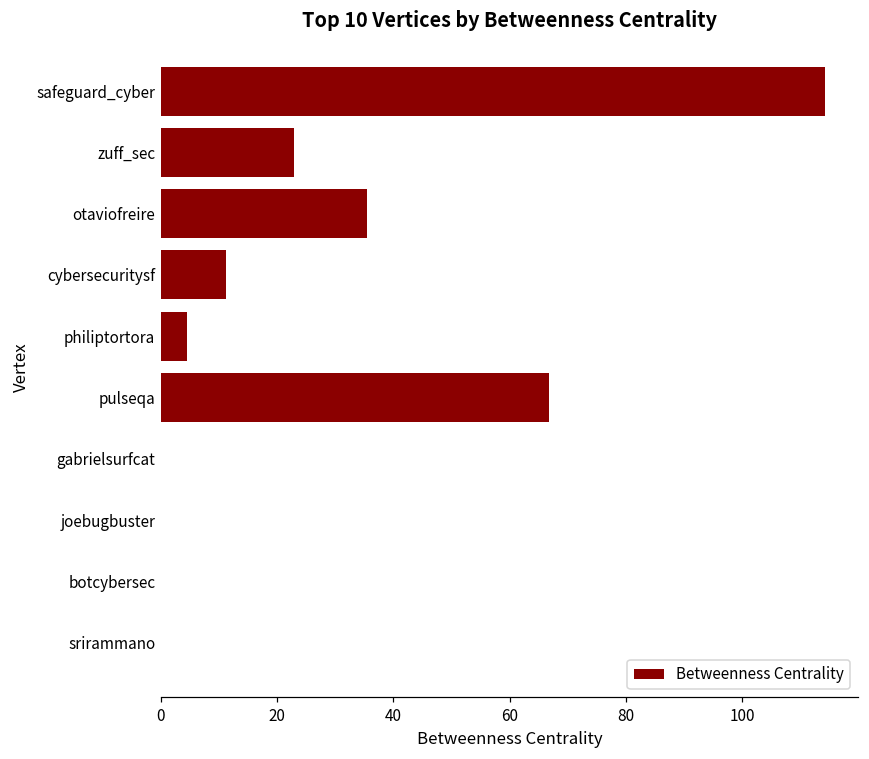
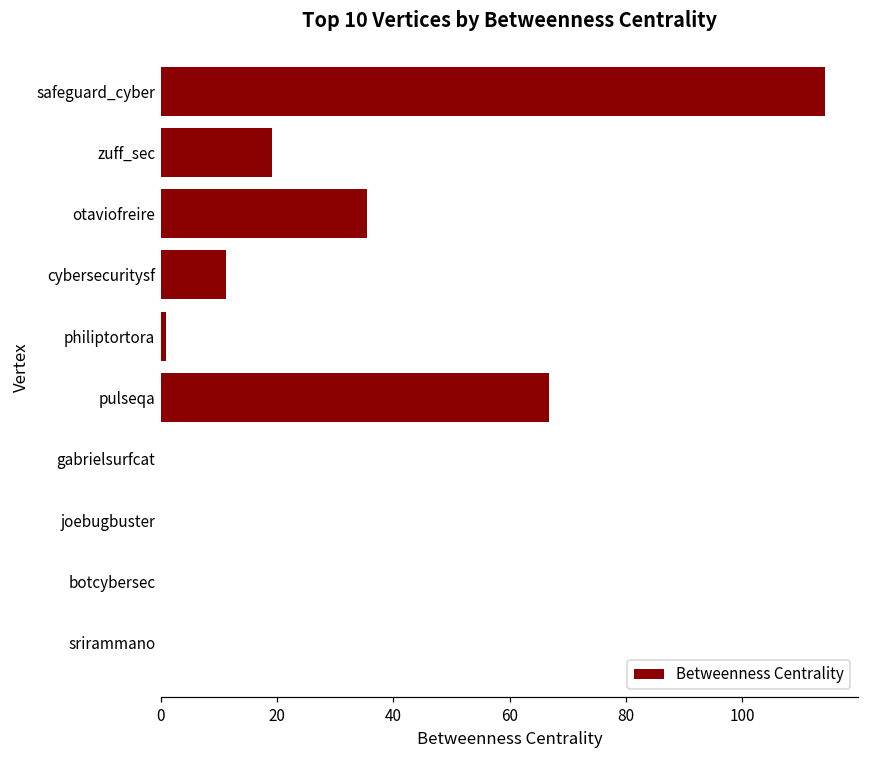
  {
    "safeguard_cyber": 114,
-   "zuff_sec": 23,
+   "zuff_sec": 19,
    "otaviofreire": 35,
    "cybersecuritysf": 11,
-   "philiptortora": 5,
+   "philiptortora": 1,
    "pulseqa": 67,
    "gabrielsurfcat": 0,
    "joebugbuster": 0,
    "botcybersec": 0,
    "srirammano": 0
  }
